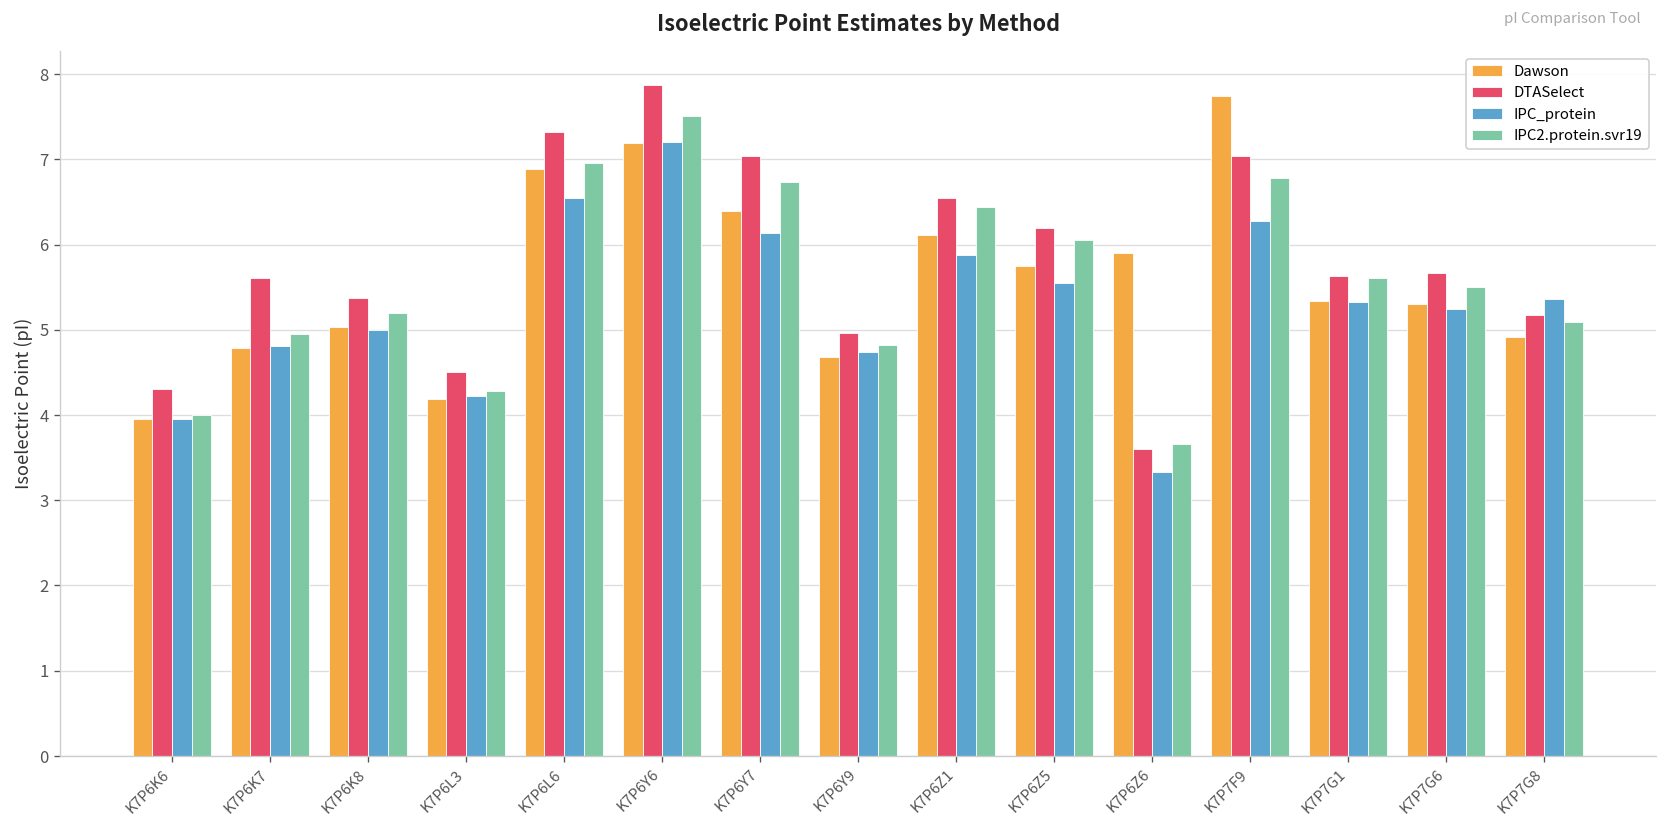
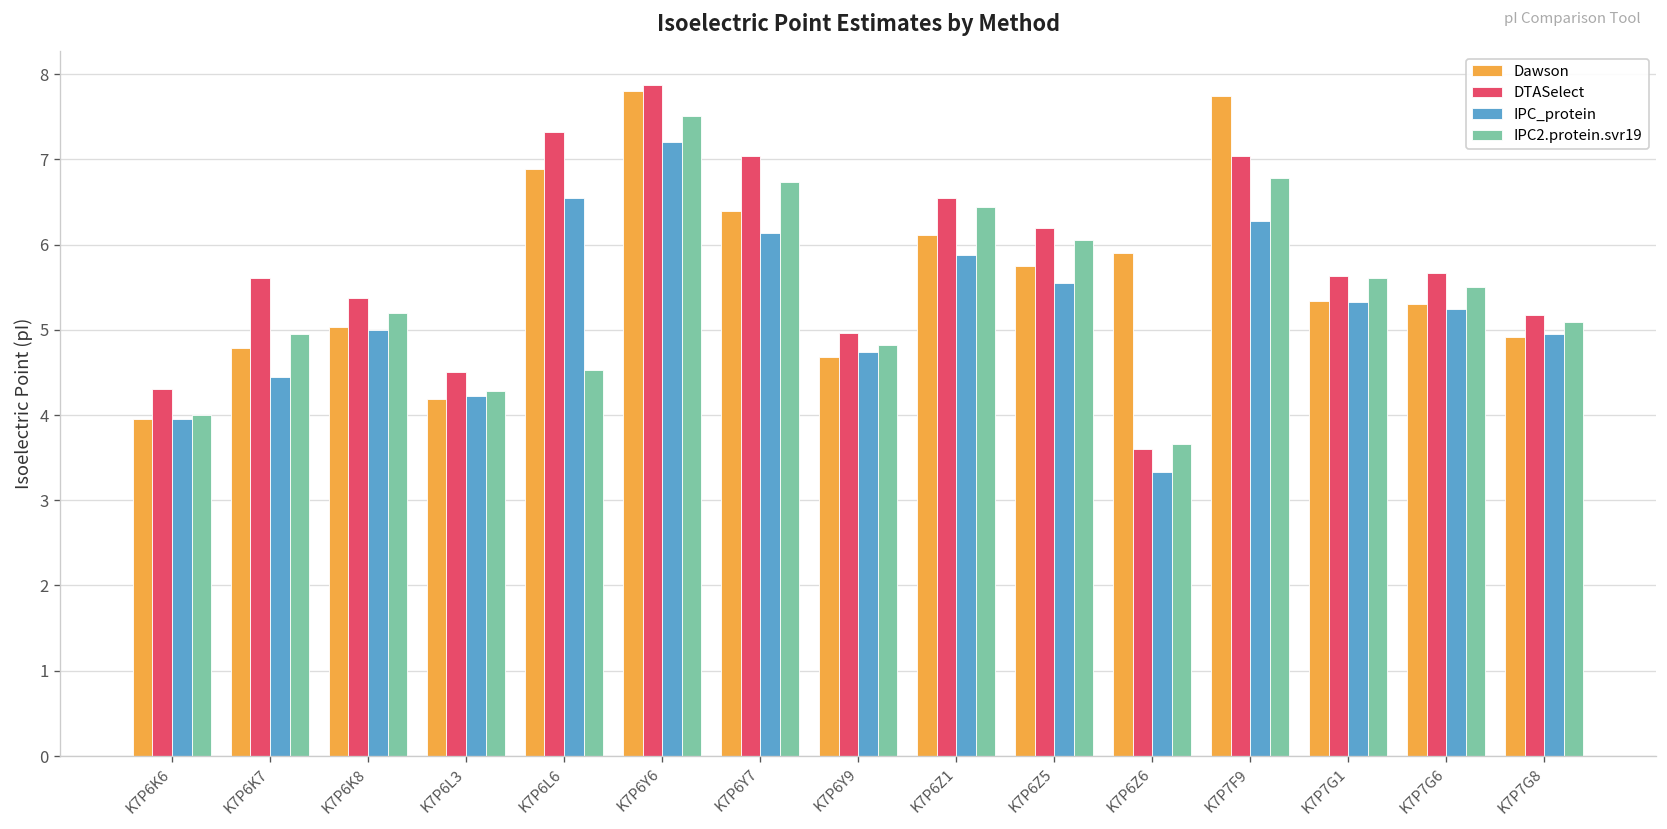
  {
    "Dawson": {
      "K7P6K6": 3.9,
      "K7P6K7": 4.8,
      "K7P6K8": 5.0,
      "K7P6L3": 4.2,
      "K7P6L6": 6.9,
-     "K7P6Y6": 7.2,
+     "K7P6Y6": 7.8,
      "K7P6Y7": 6.4,
      "K7P6Y9": 4.7,
      "K7P6Z1": 6.1,
      "K7P6Z5": 5.8,
      "K7P6Z6": 5.9,
      "K7P7F9": 7.7,
      "K7P7G1": 5.3,
      "K7P7G6": 5.3,
      "K7P7G8": 4.9
    },
    "DTASelect": {
      "K7P6K6": 4.3,
      "K7P6K7": 5.6,
      "K7P6K8": 5.4,
      "K7P6L3": 4.5,
      "K7P6L6": 7.3,
      "K7P6Y6": 7.9,
      "K7P6Y7": 7.0,
      "K7P6Y9": 5.0,
      "K7P6Z1": 6.5,
      "K7P6Z5": 6.2,
      "K7P6Z6": 3.6,
      "K7P7F9": 7.0,
      "K7P7G1": 5.6,
      "K7P7G6": 5.7,
      "K7P7G8": 5.2
    },
    "IPC_protein": {
      "K7P6K6": 3.9,
-     "K7P6K7": 4.8,
+     "K7P6K7": 4.5,
      "K7P6K8": 5.0,
      "K7P6L3": 4.2,
      "K7P6L6": 6.5,
      "K7P6Y6": 7.2,
      "K7P6Y7": 6.1,
      "K7P6Y9": 4.7,
      "K7P6Z1": 5.9,
      "K7P6Z5": 5.6,
      "K7P6Z6": 3.3,
      "K7P7F9": 6.3,
      "K7P7G1": 5.3,
      "K7P7G6": 5.2,
-     "K7P7G8": 5.4
+     "K7P7G8": 5.0
    },
    "IPC2.protein.svr19": {
      "K7P6K6": 4.0,
      "K7P6K7": 5.0,
      "K7P6K8": 5.2,
      "K7P6L3": 4.3,
-     "K7P6L6": 7.0,
+     "K7P6L6": 4.5,
      "K7P6Y6": 7.5,
      "K7P6Y7": 6.7,
      "K7P6Y9": 4.8,
      "K7P6Z1": 6.4,
      "K7P6Z5": 6.0,
      "K7P6Z6": 3.7,
      "K7P7F9": 6.8,
      "K7P7G1": 5.6,
      "K7P7G6": 5.5,
      "K7P7G8": 5.1
    }
  }
